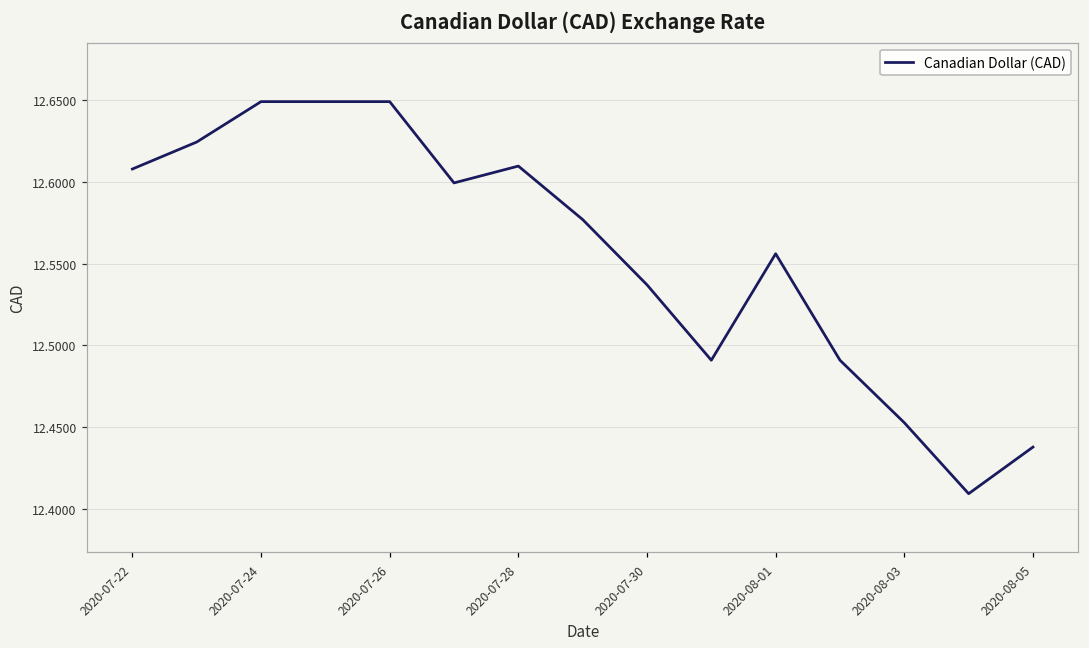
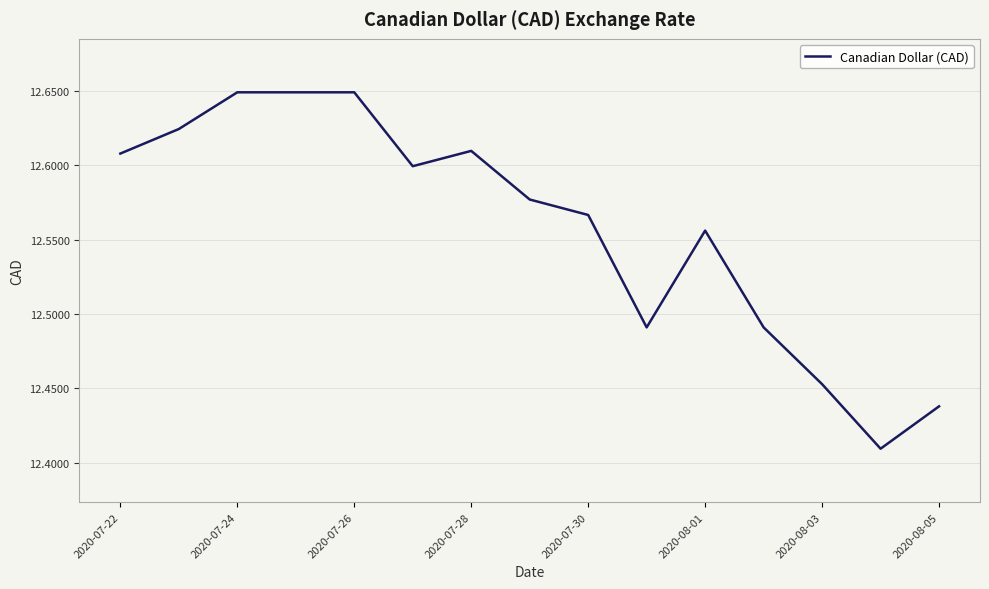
  {
    "2020-07-22": 12.608,
    "2020-07-24": 12.649,
    "2020-07-26": 12.649,
    "2020-07-28": 12.610,
-   "2020-07-30": 12.537,
+   "2020-07-30": 12.567,
    "2020-08-01": 12.556,
    "2020-08-03": 12.453,
    "2020-08-05": 12.438
  }
